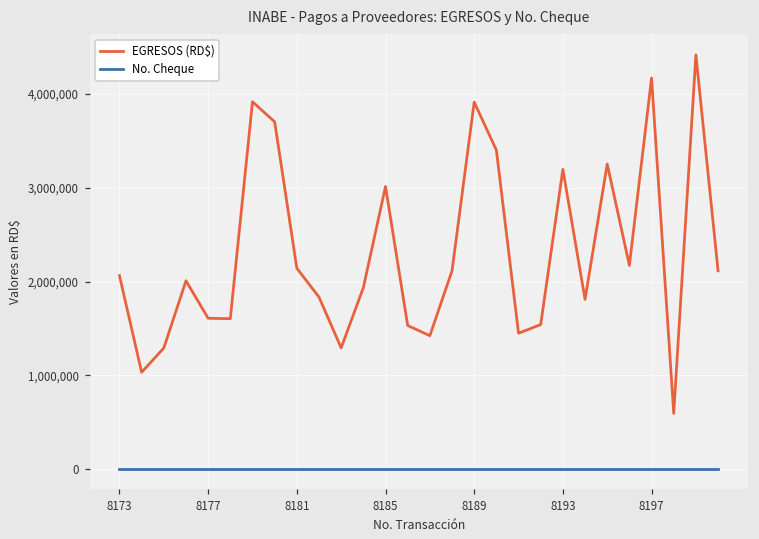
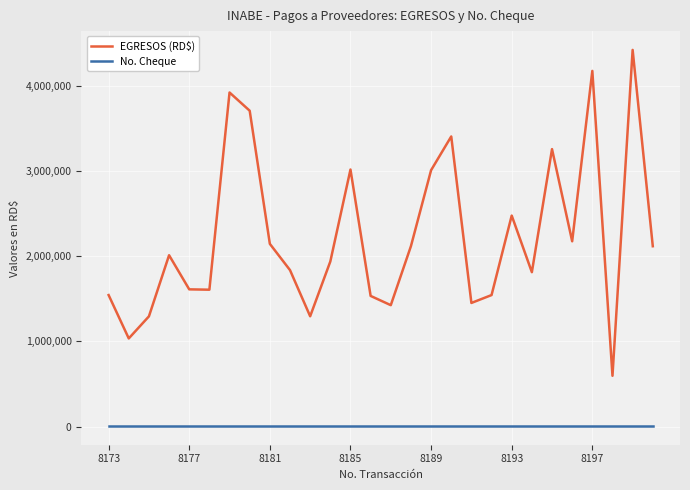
  {
    "EGRESOS (RD$)": {
-     "8173": "2,100,000",
+     "8173": "1,500,000",
      "8177": "1,600,000",
      "8181": "2,100,000",
      "8185": "3,000,000",
-     "8189": "3,900,000",
-     "8193": "3,200,000",
+     "8189": "3,000,000",
+     "8193": "2,500,000",
      "8197": "4,200,000"
    },
    "No. Cheque": {
      "8173": "0",
      "8177": "0",
      "8181": "0",
      "8185": "0",
      "8189": "0",
      "8193": "0",
      "8197": "0"
    }
  }
